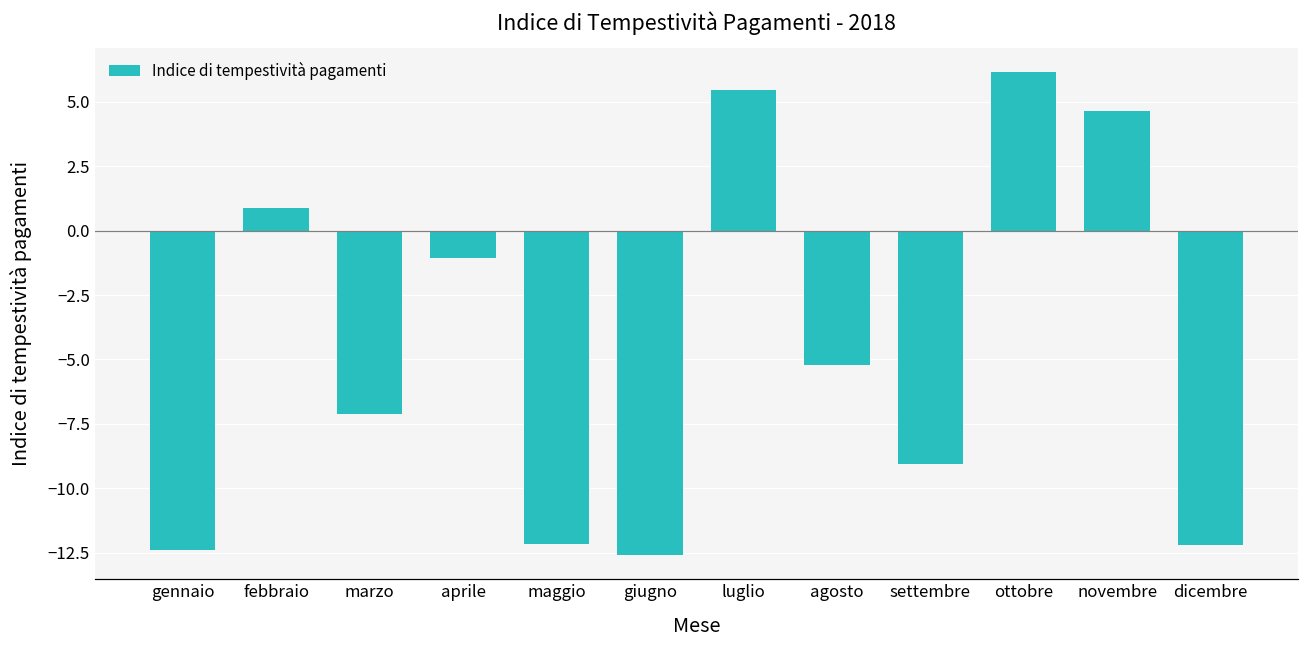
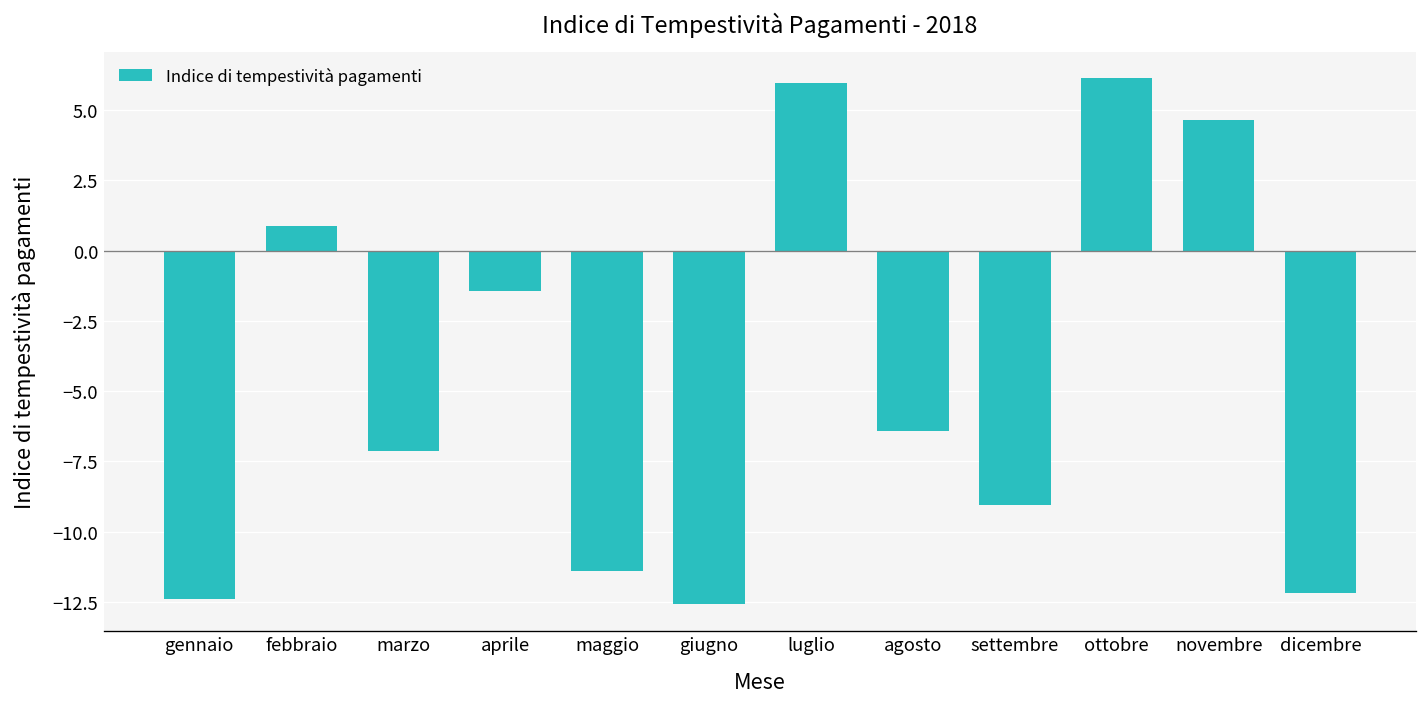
  {
    "gennaio": -12.4,
    "febbraio": 0.9,
    "marzo": -7.1,
-   "aprile": -1.1,
-   "maggio": -12.2,
+   "aprile": -1.4,
+   "maggio": -11.4,
    "giugno": -12.6,
-   "luglio": 5.5,
-   "agosto": -5.2,
+   "luglio": 5.9,
+   "agosto": -6.4,
    "settembre": -9.1,
    "ottobre": 6.1,
    "novembre": 4.7,
    "dicembre": -12.2
  }
